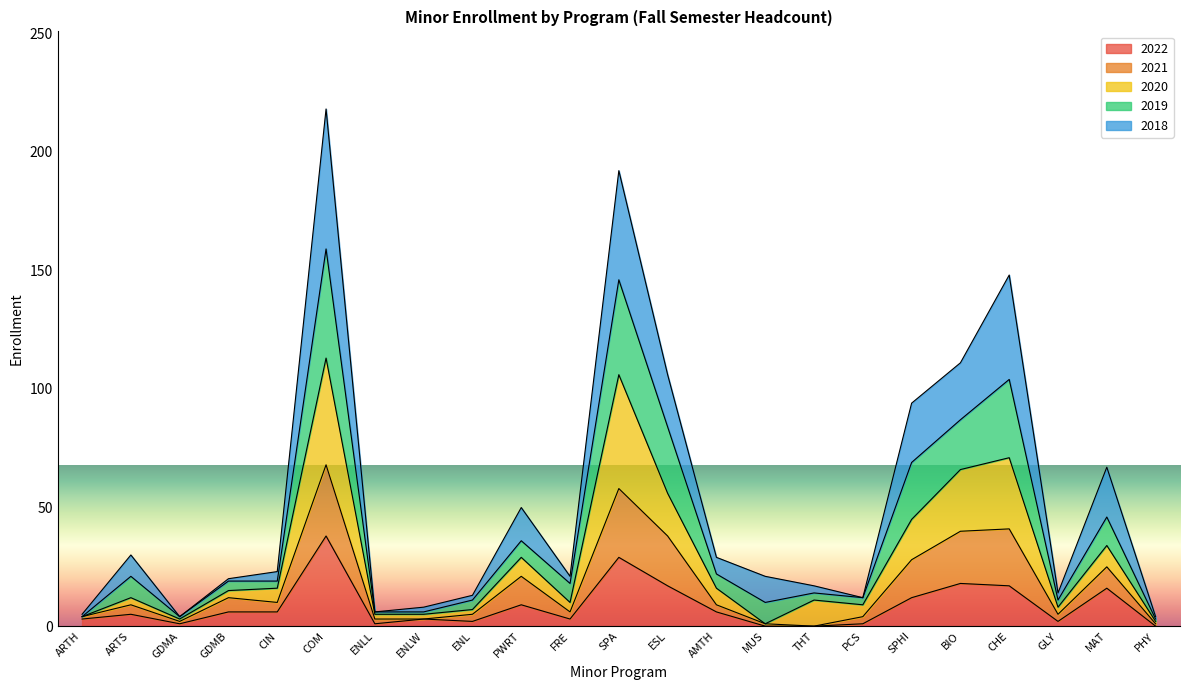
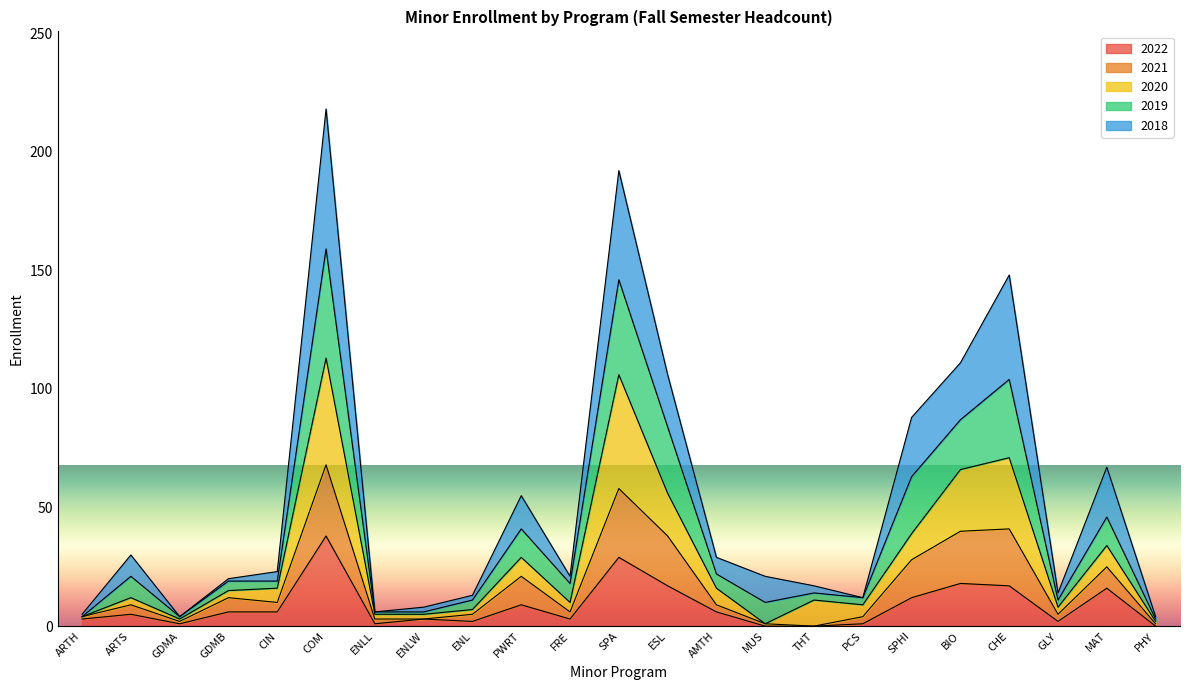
  {
    "2020": {
      "ARTS": 3,
      "GDMB": 3,
      "CIN": 6,
      "COM": 45,
      "ENL": 2,
      "PWRT": 8,
      "FRE": 4,
      "SPA": 48,
      "ESL": 18,
      "AMTH": 7,
      "THT": 11,
      "PCS": 5,
-     "SPHI": 17,
+     "SPHI": 11,
      "BIO": 26,
      "CHE": 30,
      "GLY": 3,
      "MAT": 9
    },
    "2019": {
      "ARTS": 9,
      "CIN": 3,
      "COM": 46,
      "ENL": 4,
-     "PWRT": 7,
+     "PWRT": 12,
      "FRE": 8,
      "SPA": 40,
      "ESL": 28,
      "AMTH": 6,
      "MUS": 9,
      "THT": 3,
      "SPHI": 24,
      "BIO": 21,
      "CHE": 33,
      "GLY": 3,
      "MAT": 12
    },
    "2018": {
      "ARTS": 9,
      "CIN": 4,
      "COM": 59,
      "ENLW": 2,
      "ENL": 2,
      "PWRT": 14,
      "FRE": 3,
      "SPA": 46,
      "ESL": 22,
      "AMTH": 7,
      "MUS": 11,
      "THT": 3,
      "SPHI": 25,
      "BIO": 24,
      "CHE": 44,
      "GLY": 3,
      "MAT": 21
    }
  }
